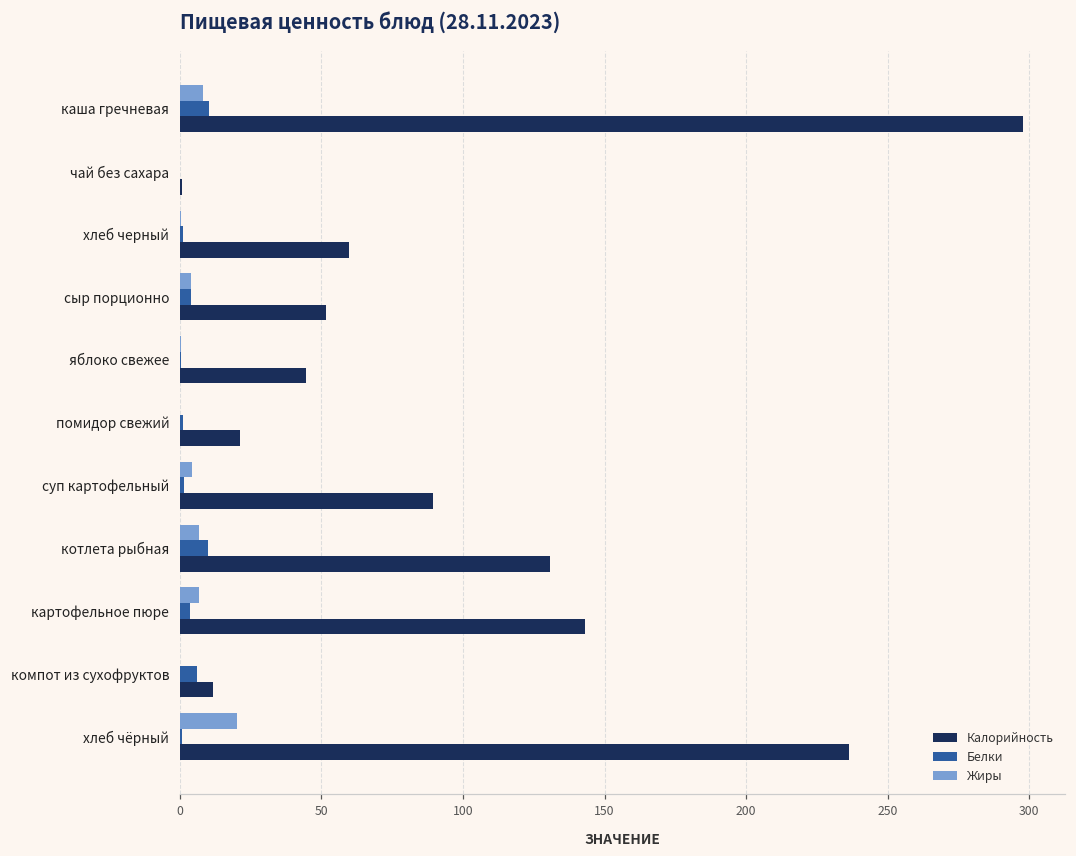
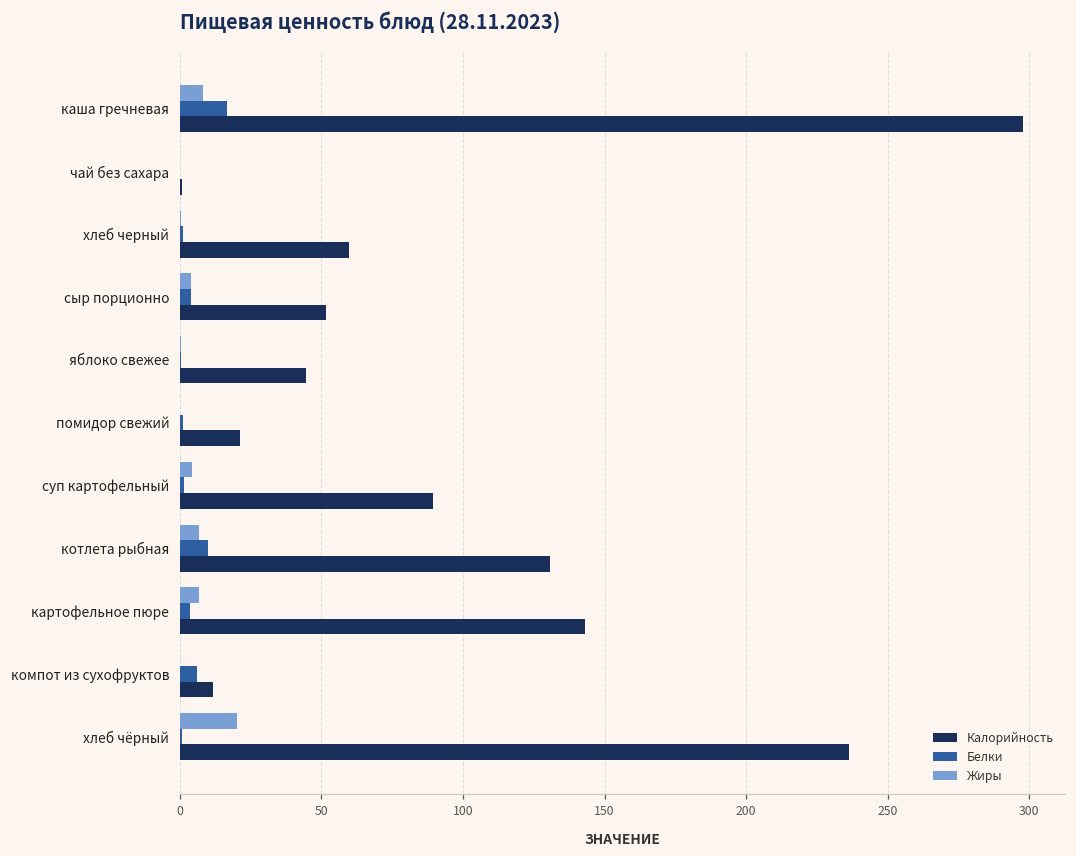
  {
    "Калорийность": {
      "каша гречневая": 298,
      "хлеб черный": 60,
      "сыр порционно": 52,
      "яблоко свежее": 44,
      "помидор свежий": 21,
      "суп картофельный": 89,
      "котлета рыбная": 131,
      "картофельное пюре": 143,
      "компот из сухофруктов": 12,
      "хлеб чёрный": 236
    },
    "Белки": {
-     "каша гречневая": 10,
+     "каша гречневая": 17,
      "хлеб черный": 1,
      "сыр порционно": 4,
      "помидор свежий": 1,
      "суп картофельный": 1,
      "котлета рыбная": 10,
      "картофельное пюре": 4,
      "компот из сухофруктов": 6
    },
    "Жиры": {
      "каша гречневая": 8,
      "сыр порционно": 4,
      "суп картофельный": 4,
      "котлета рыбная": 7,
      "картофельное пюре": 7,
      "компот из сухофруктов": 0,
      "хлеб чёрный": 20
    }
  }
